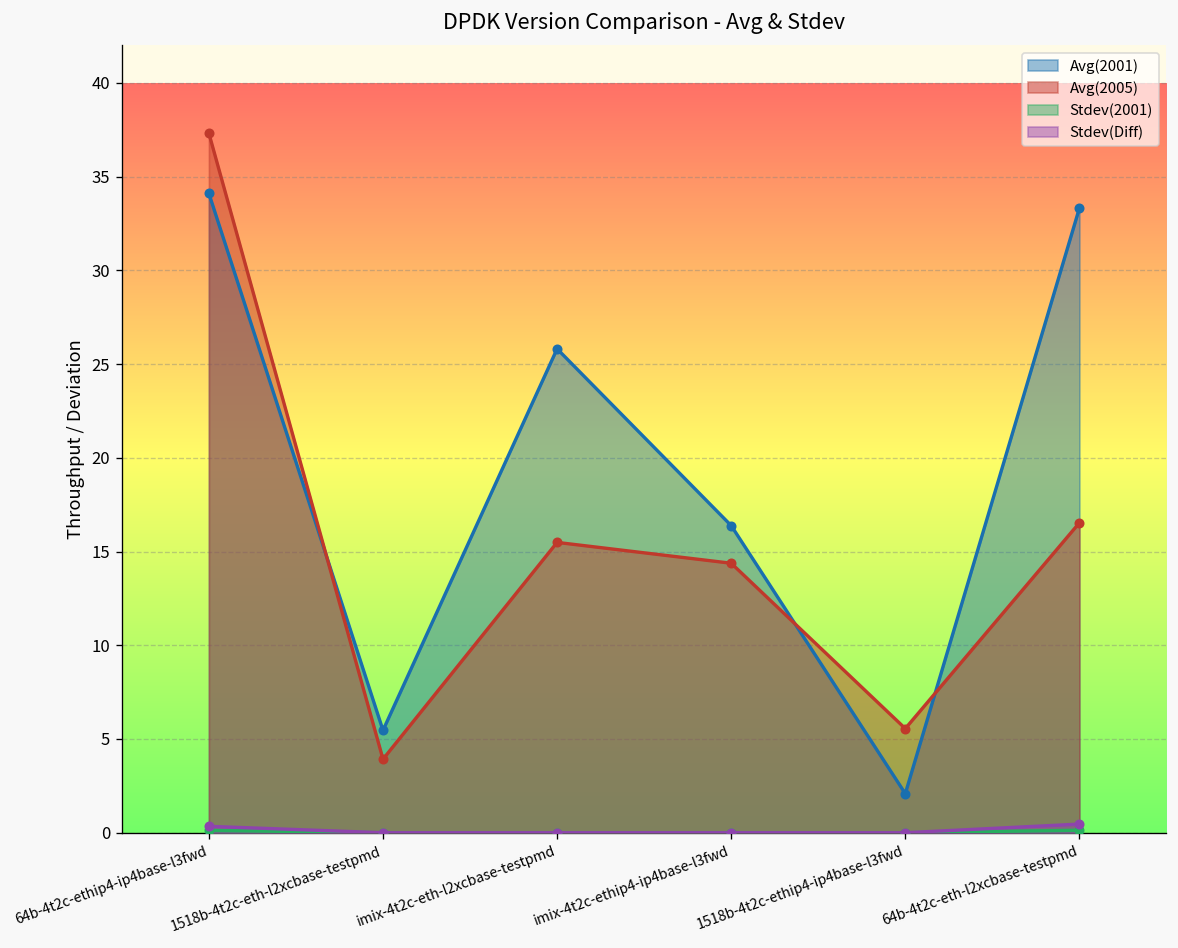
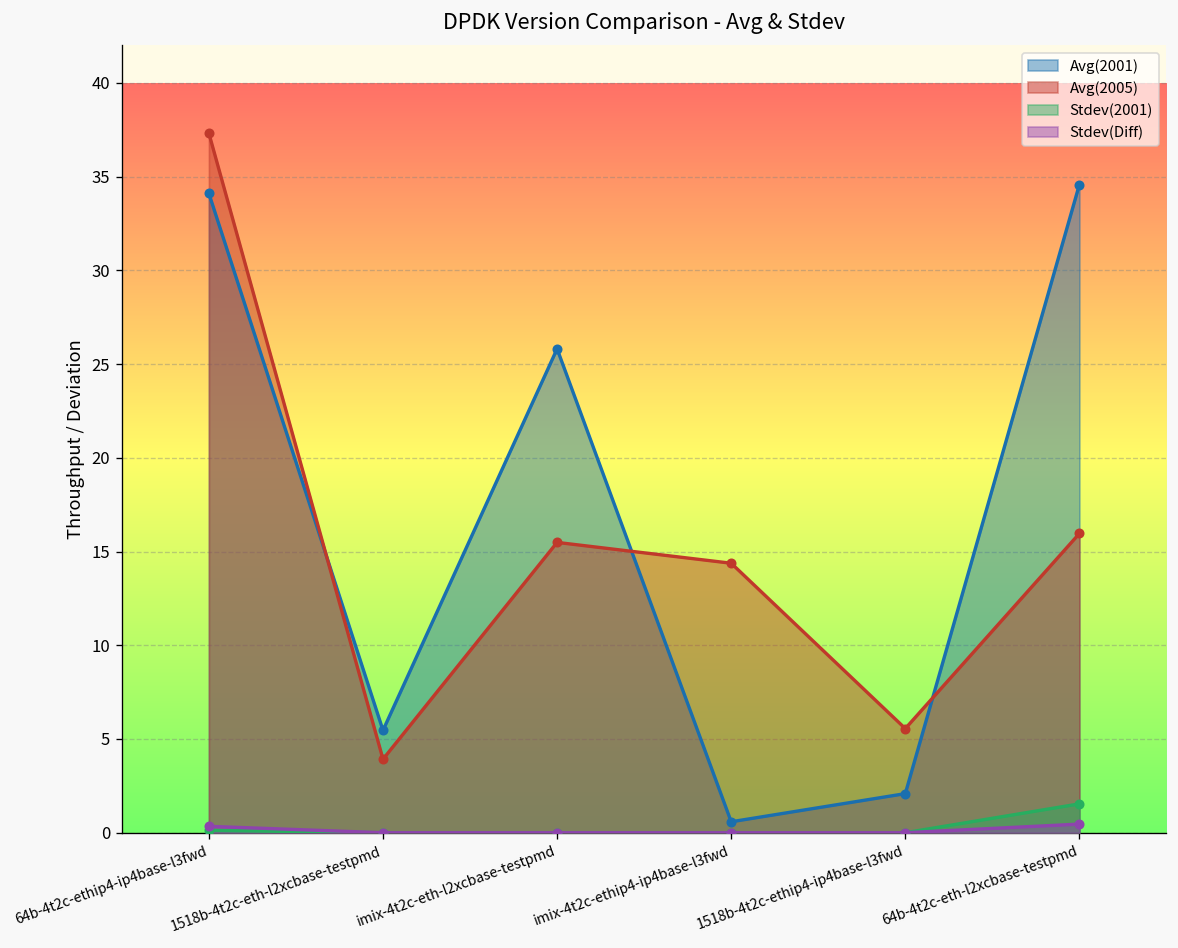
  {
    "Avg(2001)": {
      "64b-4t2c-ethip4-ip4base-l3fwd": 34.1,
      "1518b-4t2c-eth-l2xcbase-testpmd": 5.5,
      "imix-4t2c-eth-l2xcbase-testpmd": 25.8,
-     "imix-4t2c-ethip4-ip4base-l3fwd": 16.4,
+     "imix-4t2c-ethip4-ip4base-l3fwd": 0.6,
      "1518b-4t2c-ethip4-ip4base-l3fwd": 2.1,
-     "64b-4t2c-eth-l2xcbase-testpmd": 33.3
+     "64b-4t2c-eth-l2xcbase-testpmd": 34.6
    },
    "Avg(2005)": {
      "64b-4t2c-ethip4-ip4base-l3fwd": 37.3,
      "1518b-4t2c-eth-l2xcbase-testpmd": 3.9,
      "imix-4t2c-eth-l2xcbase-testpmd": 15.5,
      "imix-4t2c-ethip4-ip4base-l3fwd": 14.4,
      "1518b-4t2c-ethip4-ip4base-l3fwd": 5.6,
-     "64b-4t2c-eth-l2xcbase-testpmd": 16.5
+     "64b-4t2c-eth-l2xcbase-testpmd": 16.0
    },
    "Stdev(2001)": {
      "64b-4t2c-ethip4-ip4base-l3fwd": 0.1,
-     "64b-4t2c-eth-l2xcbase-testpmd": 0.1
+     "64b-4t2c-eth-l2xcbase-testpmd": 1.5
    },
    "Stdev(Diff)": {
      "64b-4t2c-ethip4-ip4base-l3fwd": 0.3,
      "64b-4t2c-eth-l2xcbase-testpmd": 0.5
    }
  }
